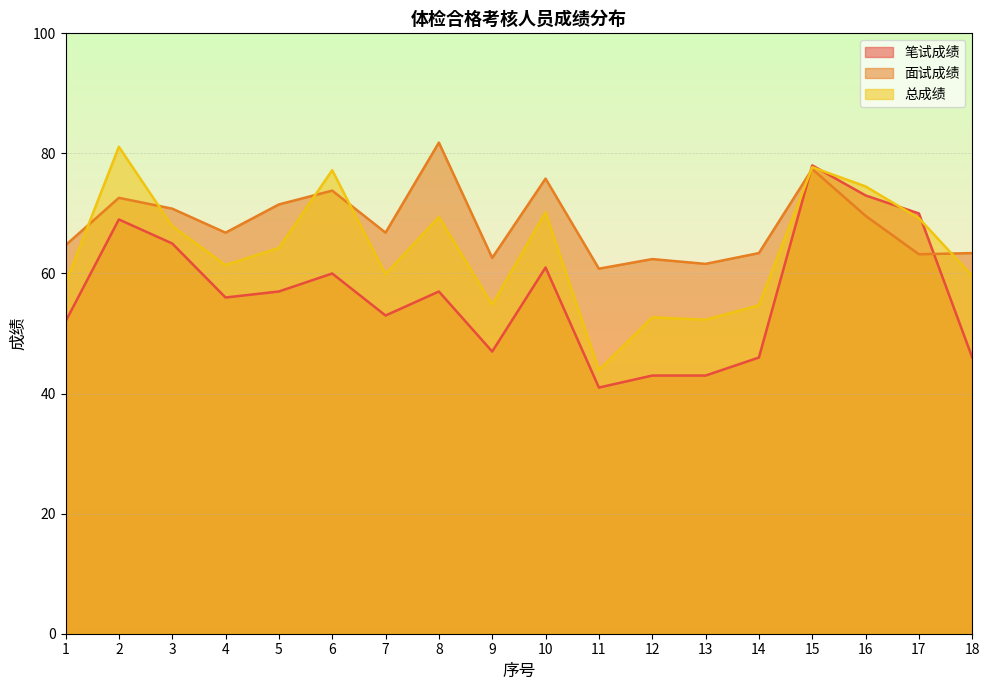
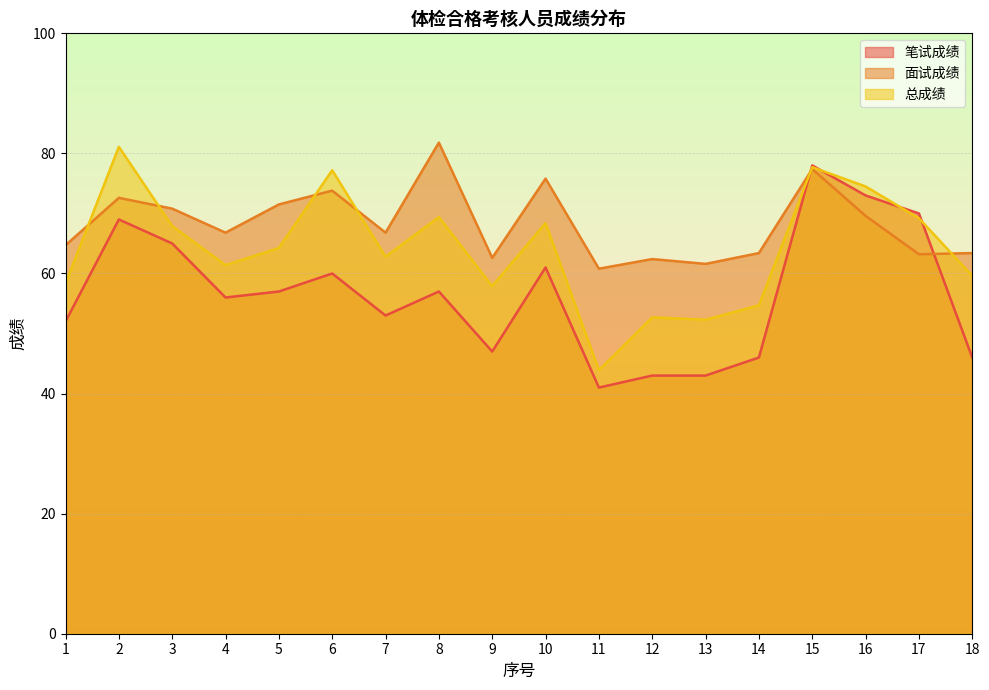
  {
    "总成绩": {
      "1": 58,
      "2": 81,
      "3": 68,
      "4": 61,
      "5": 64,
      "6": 77,
-     "7": 60,
+     "7": 63,
      "8": 69,
-     "9": 55,
-     "10": 70,
+     "9": 58,
+     "10": 68,
      "11": 44,
      "12": 53,
      "13": 52,
      "14": 55,
      "16": 75,
      "17": 69,
      "18": 60
    }
  }
